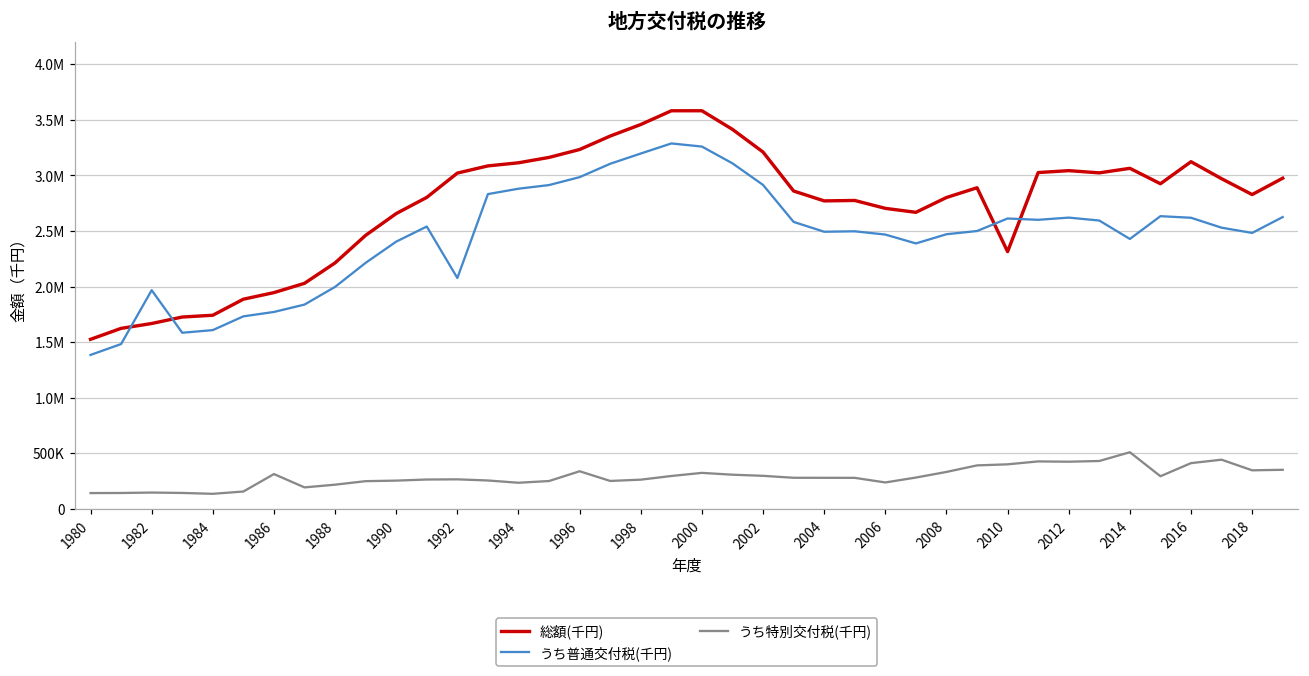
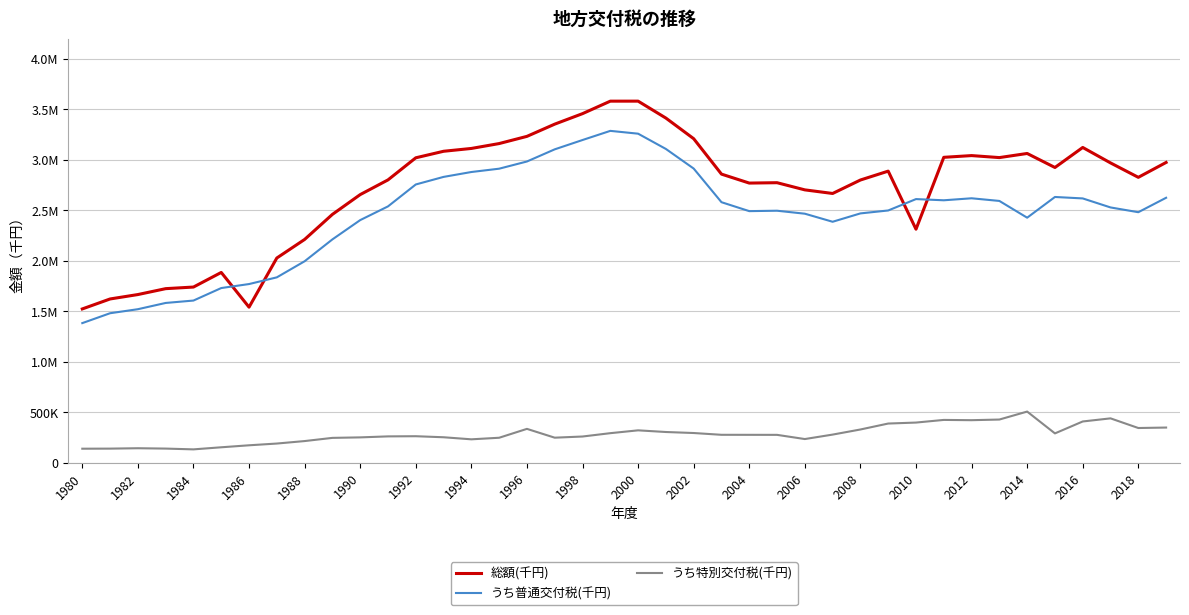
  {
    "総額(千円)": {
      "1980": 1520000,
      "1982": 1670000,
      "1984": 1740000,
-     "1986": 1950000,
+     "1986": 1540000,
      "1988": 2210000,
      "1990": 2660000,
      "1992": 3020000,
      "1994": 3110000,
      "1996": 3230000,
      "1998": 3460000,
      "2000": 3580000,
      "2002": 3210000,
      "2004": 2770000,
      "2006": 2700000,
      "2008": 2800000,
      "2010": 2310000,
      "2012": 3040000,
      "2014": 3060000,
      "2016": 3120000,
      "2018": 2830000
    },
    "うち普通交付税(千円)": {
      "1980": 1380000,
-     "1982": 1970000,
+     "1982": 1520000,
      "1984": 1610000,
      "1986": 1770000,
      "1988": 2000000,
      "1990": 2400000,
-     "1992": 2080000,
+     "1992": 2760000,
      "1994": 2880000,
      "1996": 2980000,
      "1998": 3200000,
      "2000": 3260000,
      "2002": 2910000,
      "2004": 2490000,
      "2006": 2470000,
      "2008": 2470000,
      "2010": 2610000,
      "2012": 2620000,
      "2014": 2430000,
      "2016": 2620000,
      "2018": 2480000
    },
    "うち特別交付税(千円)": {
      "1980": 140000,
      "1982": 150000,
      "1984": 130000,
-     "1986": 310000,
+     "1986": 170000,
      "1988": 220000,
      "1990": 250000,
      "1992": 260000,
      "1994": 230000,
      "1996": 340000,
      "1998": 260000,
      "2000": 320000,
      "2002": 300000,
      "2004": 280000,
      "2006": 240000,
      "2008": 330000,
      "2010": 400000,
      "2012": 420000,
      "2014": 510000,
      "2016": 410000,
      "2018": 350000
    }
  }
